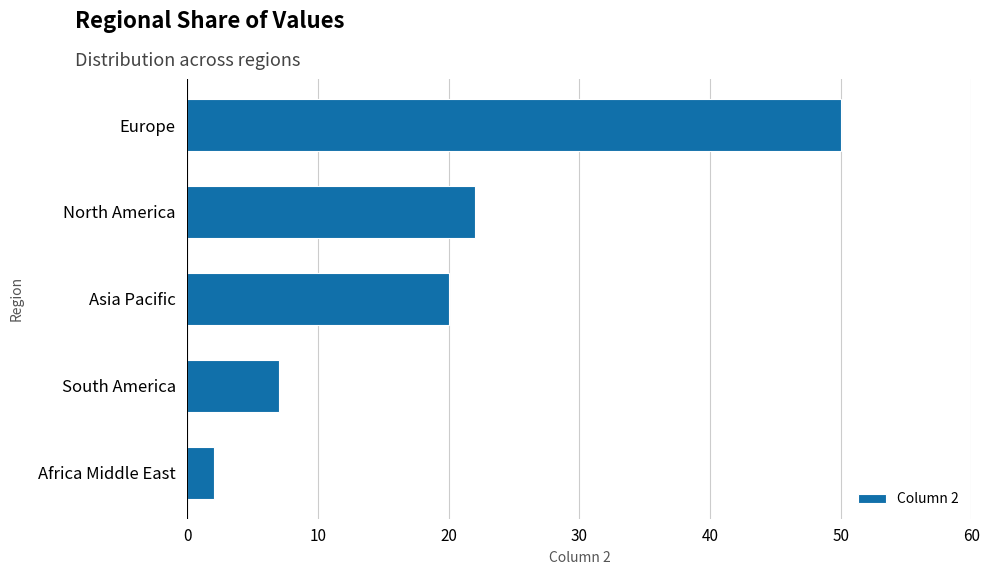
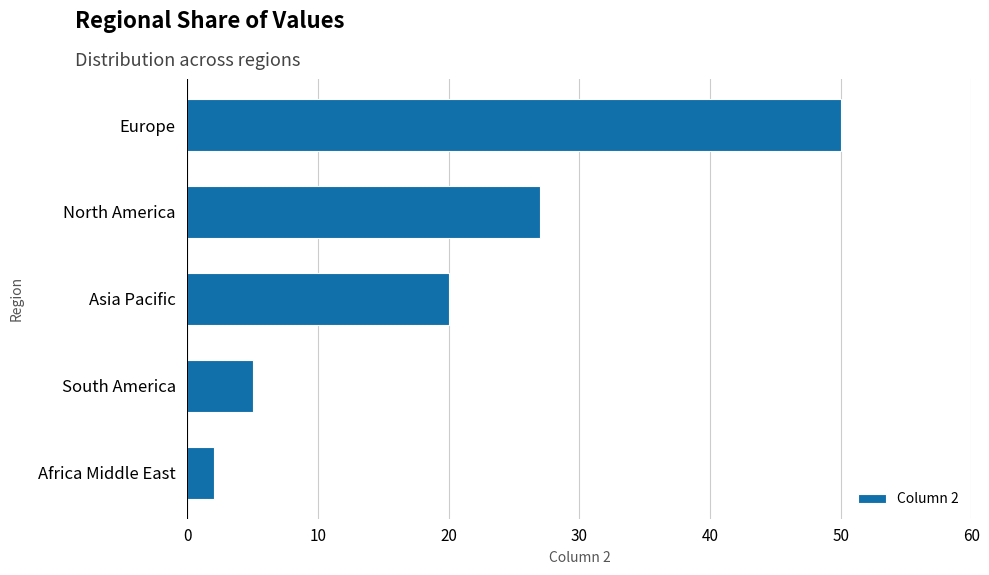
  {
    "Europe": 50,
-   "North America": 22,
+   "North America": 27,
    "Asia Pacific": 20,
-   "South America": 7,
+   "South America": 5,
    "Africa Middle East": 2
  }
